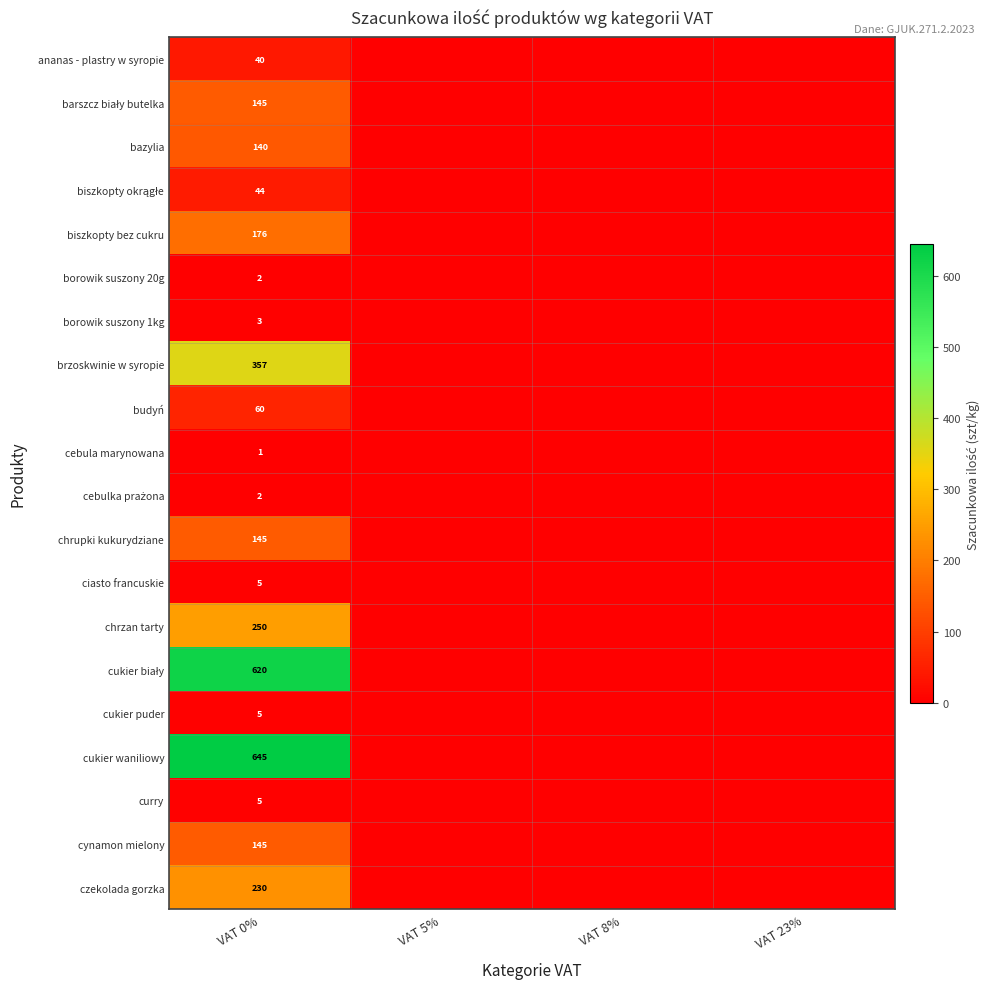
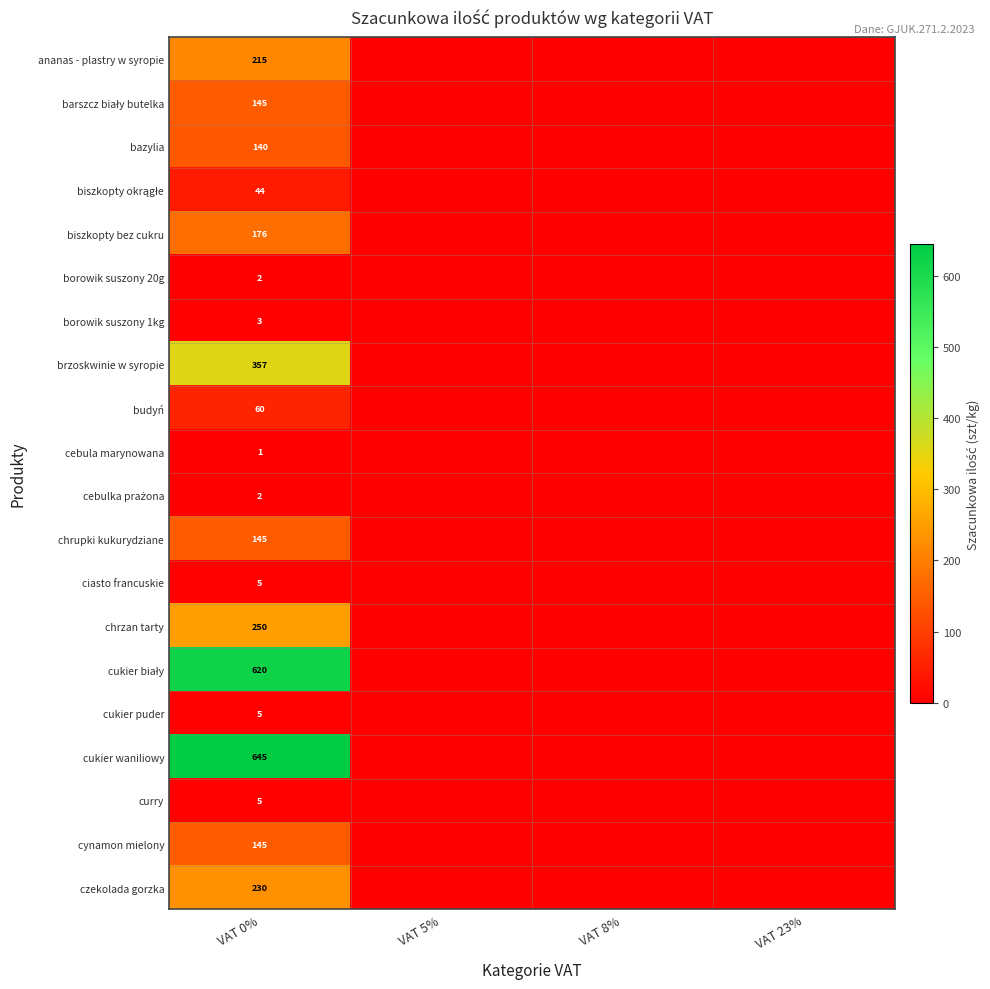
  {
    "ananas - plastry w syropie": {
-     "VAT 0%": 40
+     "VAT 0%": 215
    },
    "barszcz biały butelka": {
      "VAT 0%": 145
    },
    "bazylia": {
      "VAT 0%": 140
    },
    "biszkopty okrągłe": {
      "VAT 0%": 44
    },
    "biszkopty bez cukru": {
      "VAT 0%": 176
    },
    "borowik suszony 20g": {
      "VAT 0%": 2
    },
    "borowik suszony 1kg": {
      "VAT 0%": 3
    },
    "brzoskwinie w syropie": {
      "VAT 0%": 357
    },
    "budyń": {
      "VAT 0%": 60
    },
    "cebula marynowana": {
      "VAT 0%": 1
    },
    "cebulka prażona": {
      "VAT 0%": 2
    },
    "chrupki kukurydziane": {
      "VAT 0%": 145
    },
    "ciasto francuskie": {
      "VAT 0%": 5
    },
    "chrzan tarty": {
      "VAT 0%": 250
    },
    "cukier biały": {
      "VAT 0%": 620
    },
    "cukier puder": {
      "VAT 0%": 5
    },
    "cukier waniliowy": {
      "VAT 0%": 645
    },
    "curry": {
      "VAT 0%": 5
    },
    "cynamon mielony": {
      "VAT 0%": 145
    },
    "czekolada gorzka": {
      "VAT 0%": 230
    }
  }
